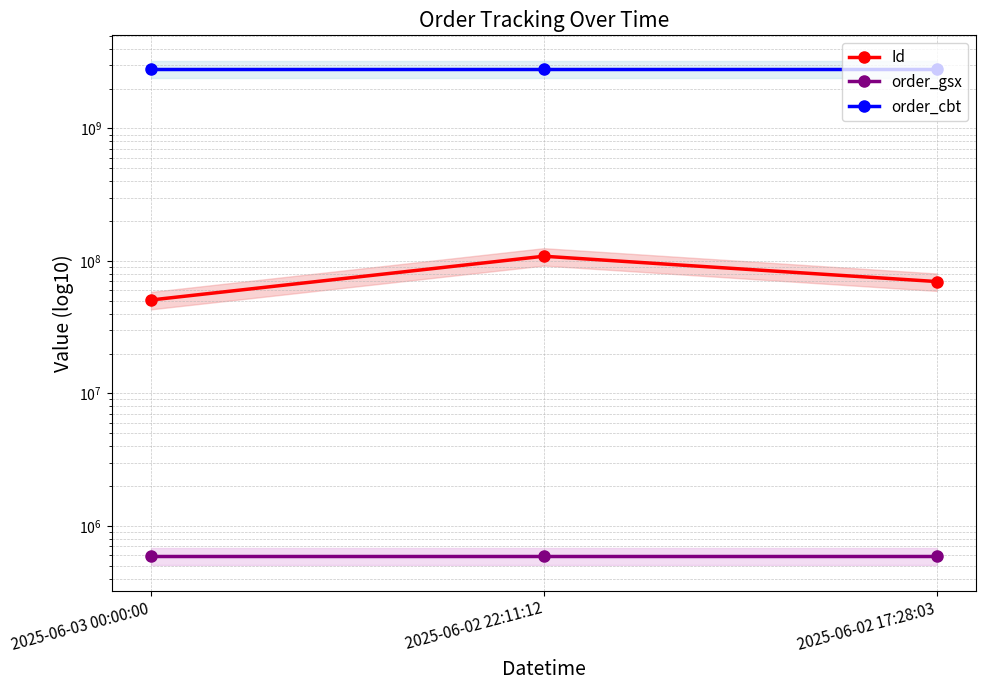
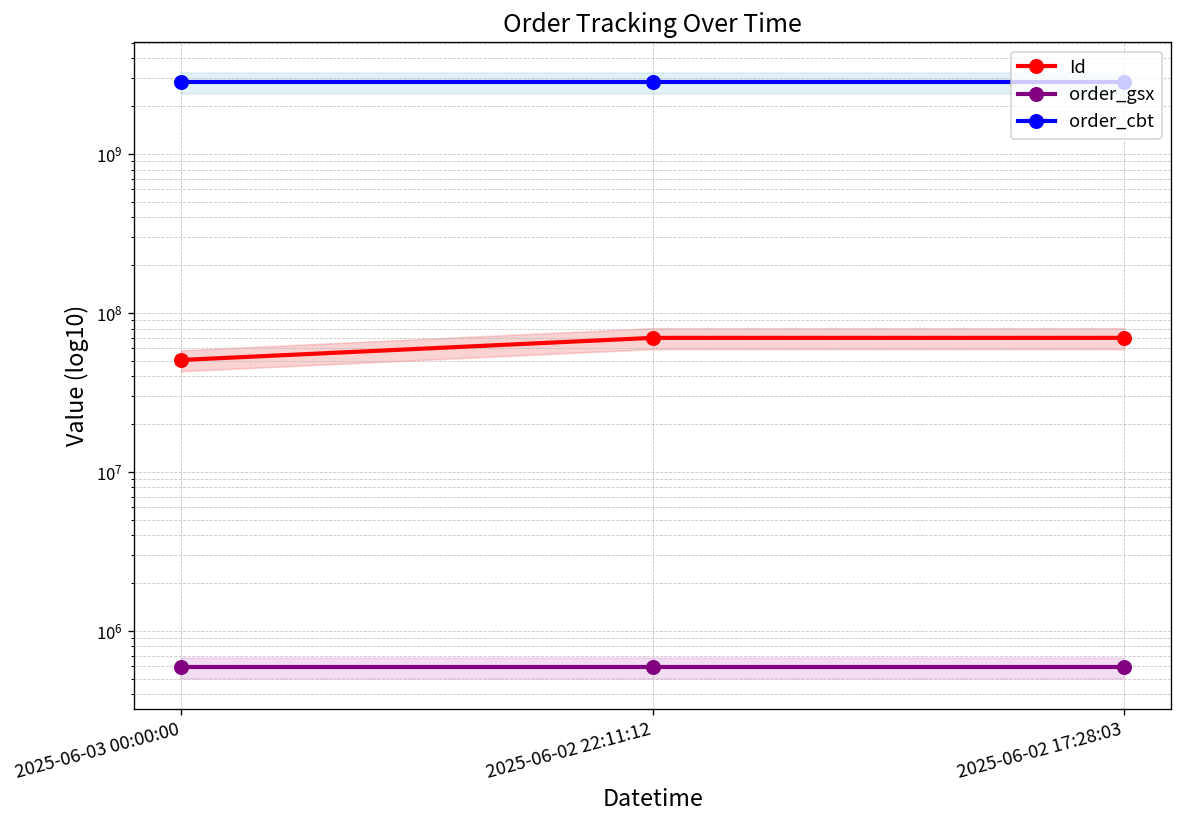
  {
    "Id": {
      "2025-06-03 00:00:00": 51000000,
-     "2025-06-02 22:11:12": 110000000,
+     "2025-06-02 22:11:12": 70000000,
      "2025-06-02 17:28:03": 70000000
    },
    "order_gsx": {
      "2025-06-03 00:00:00": 600000,
      "2025-06-02 22:11:12": 600000,
      "2025-06-02 17:28:03": 600000
    },
    "order_cbt": {
      "2025-06-03 00:00:00": 2800000000,
      "2025-06-02 22:11:12": 2800000000
    }
  }
